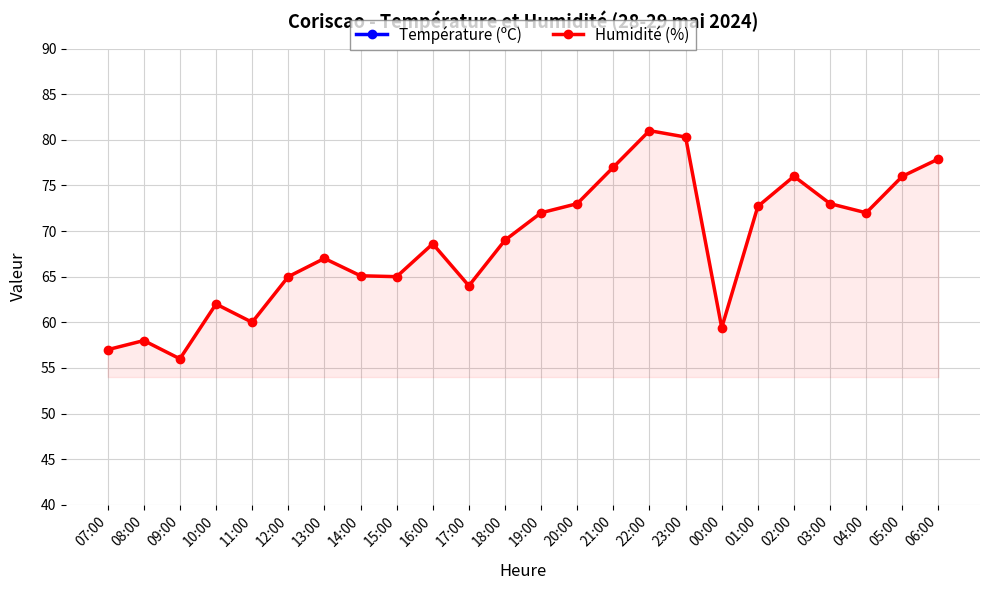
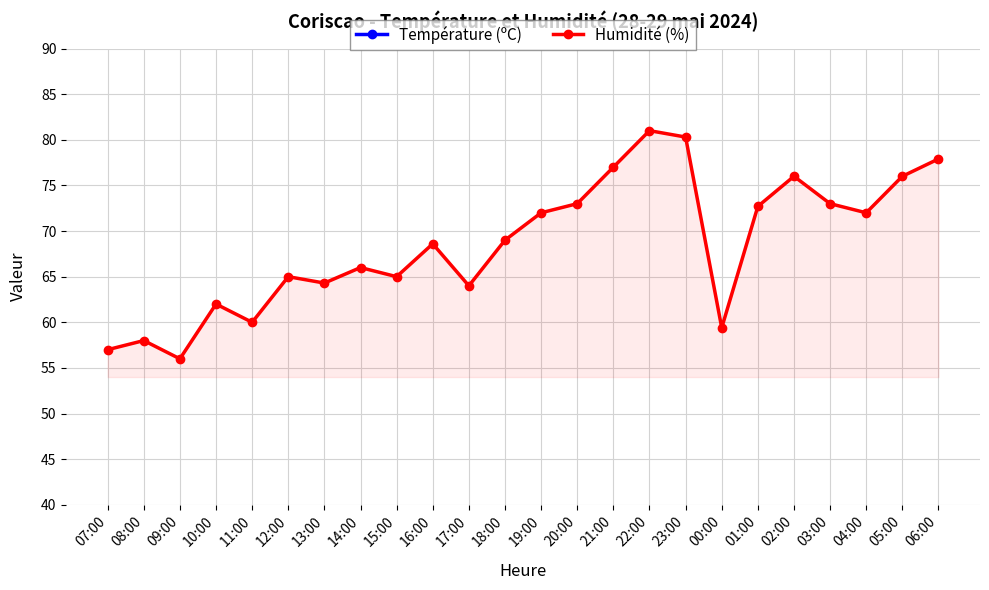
  {
    "Humidité (%)": {
      "07:00": 57,
      "08:00": 58,
      "09:00": 56,
      "10:00": 62,
      "11:00": 60,
      "12:00": 65,
-     "13:00": 67,
-     "14:00": 65,
+     "13:00": 64,
+     "14:00": 66,
      "15:00": 65,
      "16:00": 69,
      "17:00": 64,
      "18:00": 69,
      "19:00": 72,
      "20:00": 73,
      "21:00": 77,
      "22:00": 81,
      "23:00": 80,
      "00:00": 59,
      "01:00": 73,
      "02:00": 76,
      "03:00": 73,
      "04:00": 72,
      "05:00": 76,
      "06:00": 78
    }
  }
